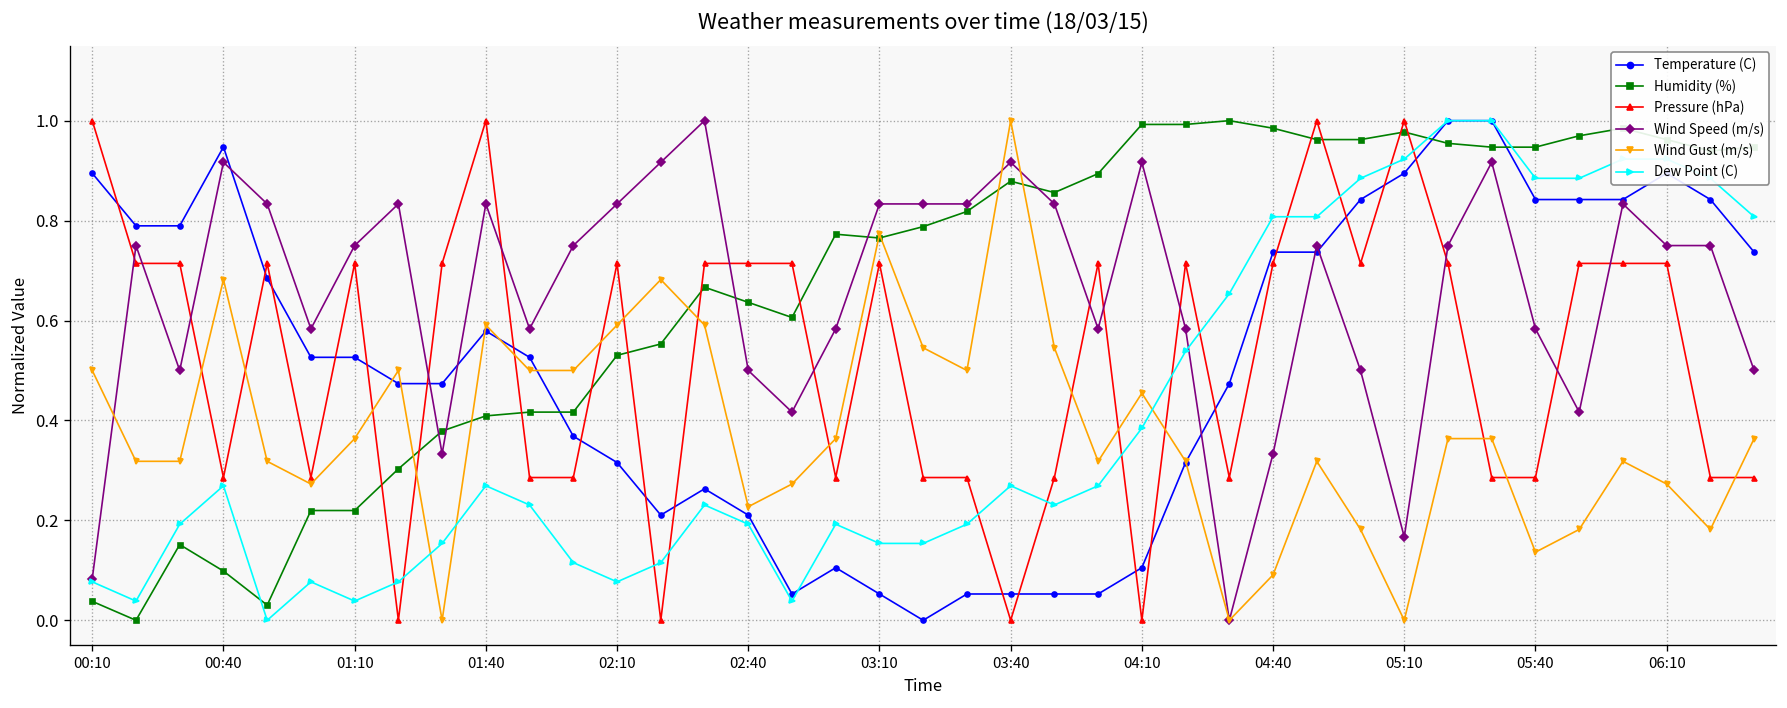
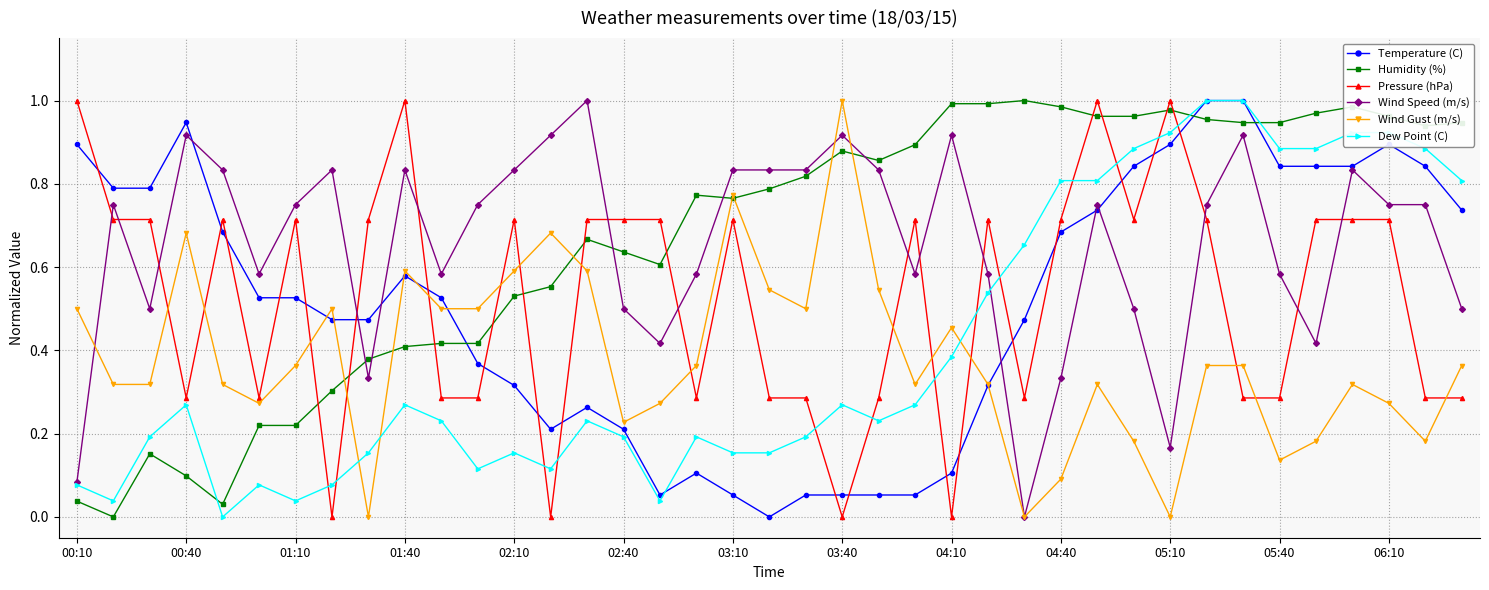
  {
    "Temperature (C)": {
      "00:10": 0.89,
      "00:40": 0.95,
      "01:10": 0.53,
      "01:40": 0.58,
      "02:10": 0.32,
      "02:40": 0.21,
      "03:10": 0.05,
      "03:40": 0.05,
      "04:10": 0.11,
-     "04:40": 0.74,
+     "04:40": 0.68,
      "05:10": 0.89,
      "05:40": 0.84
    },
    "Humidity (%)": {
      "00:10": 0.04,
      "00:40": 0.10,
      "01:10": 0.22,
      "01:40": 0.41,
      "02:10": 0.53,
      "02:40": 0.64,
      "03:10": 0.77,
      "03:40": 0.88,
      "04:10": 0.99,
      "04:40": 0.98,
      "05:10": 0.98,
      "05:40": 0.95
    },
    "Pressure (hPa)": {
      "00:10": 1.00,
      "00:40": 0.29,
      "01:10": 0.71,
      "01:40": 1.00,
      "02:10": 0.71,
      "02:40": 0.71,
      "03:10": 0.71,
      "03:40": 0.00,
      "04:10": 0.00,
      "04:40": 0.71,
      "05:10": 1.00,
      "05:40": 0.29,
      "06:10": 0.71
    },
    "Wind Speed (m/s)": {
      "00:10": 0.08,
      "00:40": 0.92,
      "01:10": 0.75,
      "01:40": 0.83,
      "02:10": 0.83,
      "02:40": 0.50,
      "03:10": 0.83,
      "03:40": 0.92,
      "04:10": 0.92,
      "04:40": 0.33,
      "05:10": 0.17,
      "05:40": 0.58,
      "06:10": 0.75
    },
    "Wind Gust (m/s)": {
      "00:10": 0.50,
      "00:40": 0.68,
      "01:10": 0.36,
      "01:40": 0.59,
      "02:10": 0.59,
      "02:40": 0.23,
      "03:10": 0.77,
      "03:40": 1.00,
      "04:10": 0.45,
      "04:40": 0.09,
      "05:10": 0.00,
      "05:40": 0.14,
      "06:10": 0.27
    },
    "Dew Point (C)": {
      "00:10": 0.08,
      "00:40": 0.27,
      "01:10": 0.04,
      "01:40": 0.27,
-     "02:10": 0.08,
+     "02:10": 0.15,
      "02:40": 0.19,
      "03:10": 0.15,
      "03:40": 0.27,
      "04:10": 0.38,
      "04:40": 0.81,
      "05:10": 0.92,
      "05:40": 0.88
    }
  }
